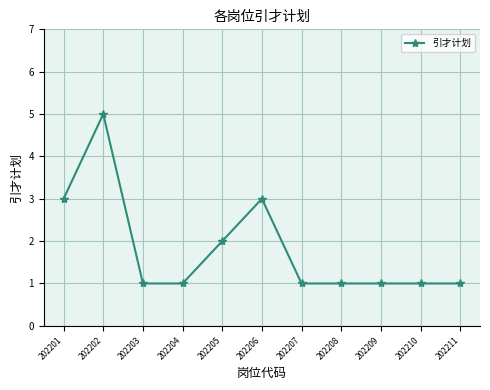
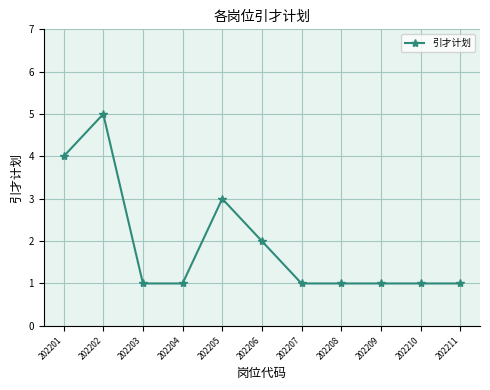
  {
-   "202201": 3,
+   "202201": 4,
    "202202": 5,
    "202203": 1,
    "202204": 1,
-   "202205": 2,
-   "202206": 3,
+   "202205": 3,
+   "202206": 2,
    "202207": 1,
    "202208": 1,
    "202209": 1,
    "202210": 1,
    "202211": 1
  }
